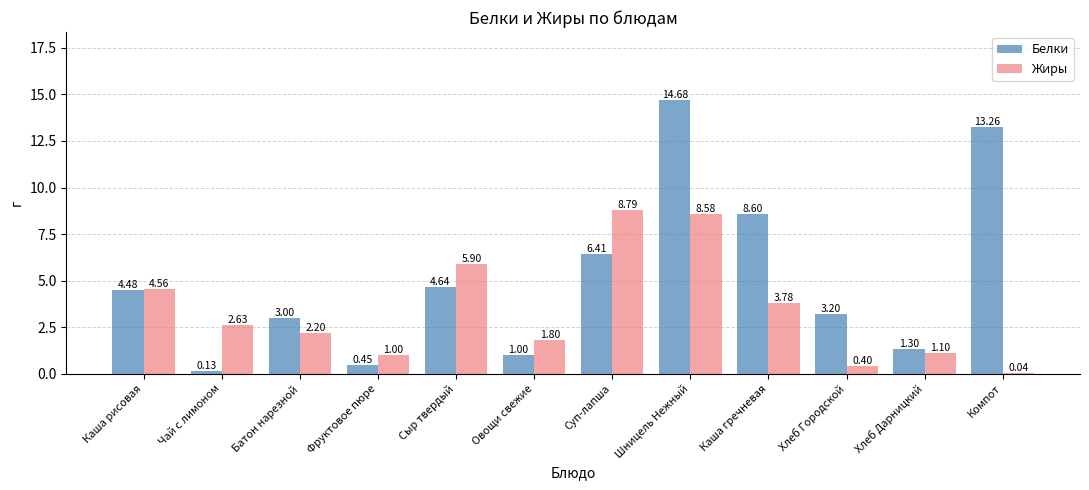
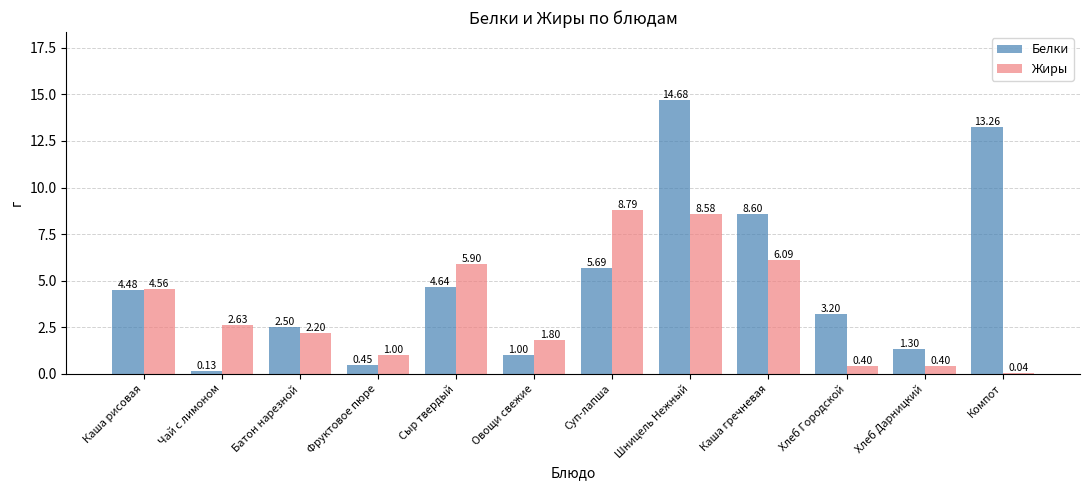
  {
    "Белки": {
      "Каша рисовая": 4.48,
      "Чай с лимоном": 0.13,
-     "Батон нарезной": 3.00,
+     "Батон нарезной": 2.50,
      "Фруктовое пюре": 0.45,
      "Сыр твердый": 4.64,
      "Овощи свежие": 1.00,
-     "Суп-лапша": 6.41,
+     "Суп-лапша": 5.69,
      "Шницель Нежный": 14.68,
      "Каша гречневая": 8.60,
      "Хлеб Городской": 3.20,
      "Хлеб Дарницкий": 1.30,
      "Компот": 13.26
    },
    "Жиры": {
      "Каша рисовая": 4.56,
      "Чай с лимоном": 2.63,
      "Батон нарезной": 2.20,
      "Фруктовое пюре": 1.00,
      "Сыр твердый": 5.90,
      "Овощи свежие": 1.80,
      "Суп-лапша": 8.79,
      "Шницель Нежный": 8.58,
-     "Каша гречневая": 3.78,
+     "Каша гречневая": 6.09,
      "Хлеб Городской": 0.40,
-     "Хлеб Дарницкий": 1.10,
+     "Хлеб Дарницкий": 0.40,
      "Компот": 0.04
    }
  }
